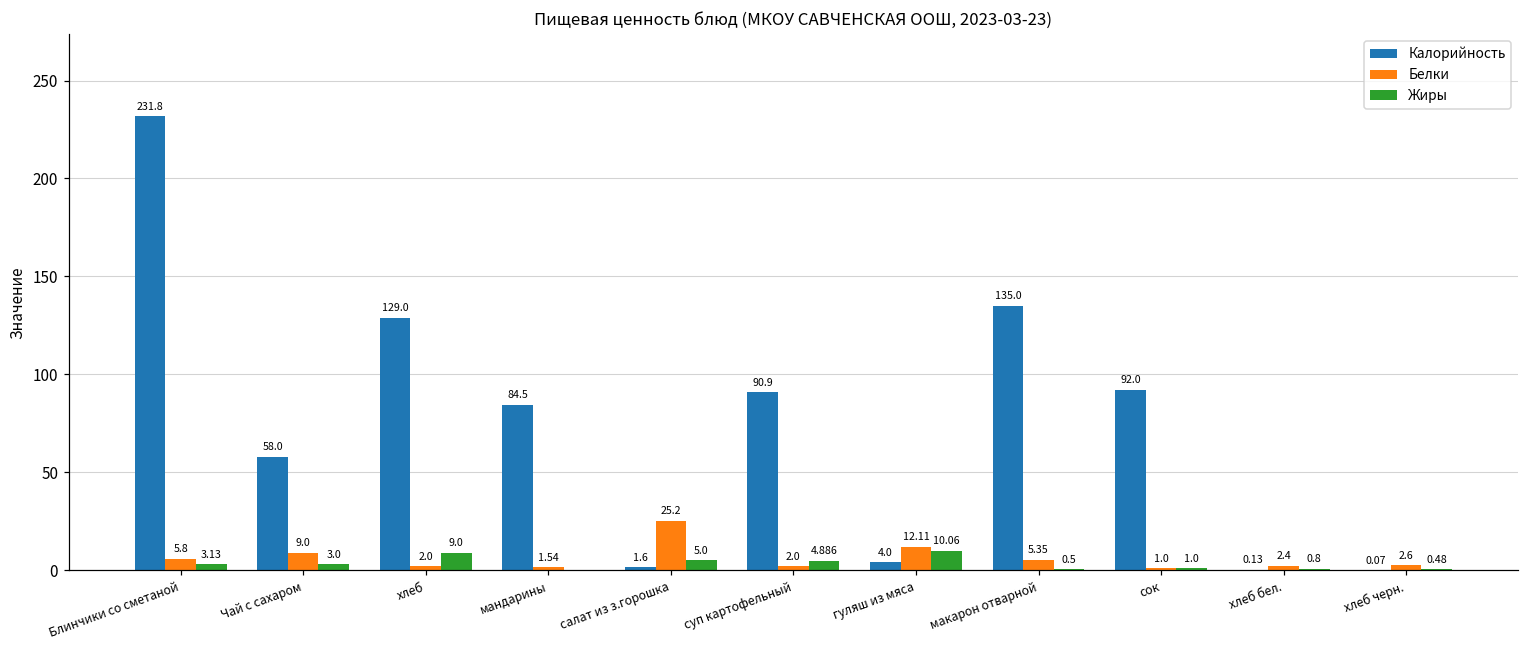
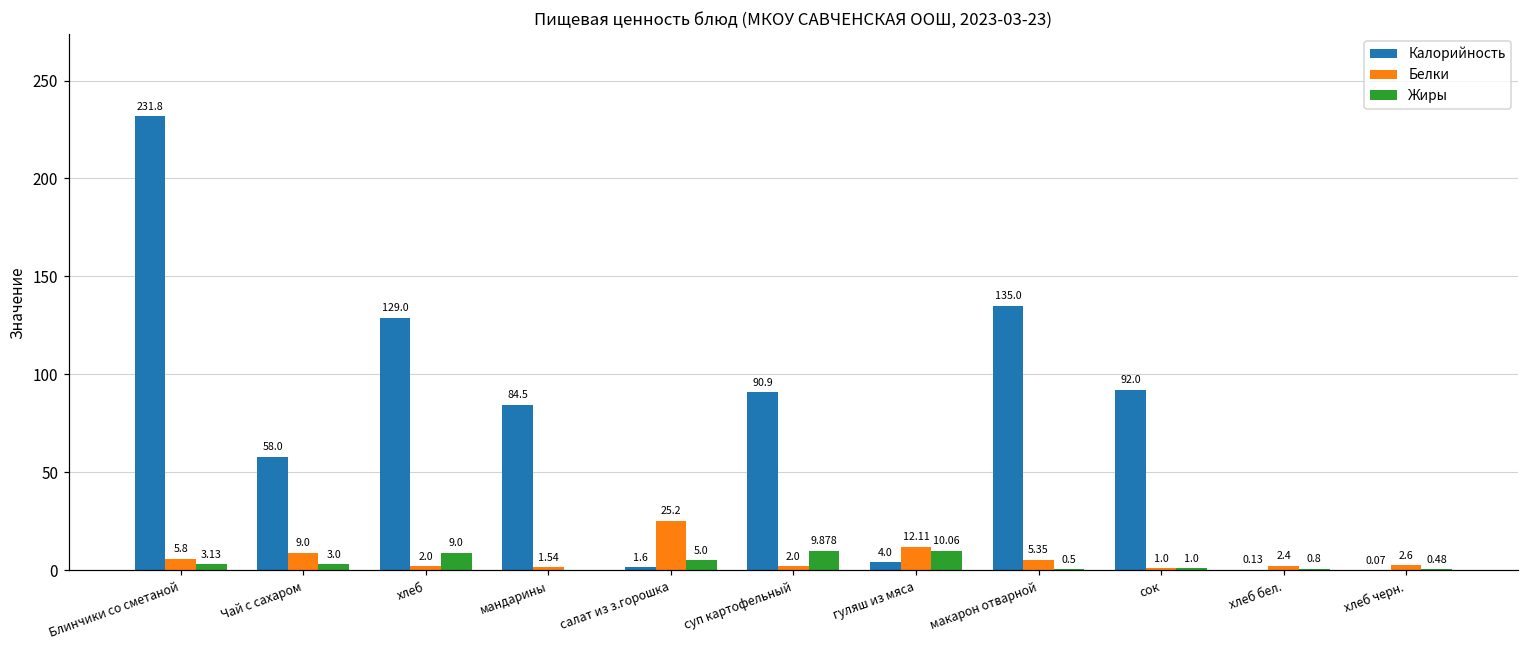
  {
    "Калорийность": {
      "Блинчики со сметаной": 231.8,
      "Чай с сахаром": 58.0,
      "хлеб": 129.0,
      "мандарины": 84.5,
      "салат из з.горошка": 1.6,
      "суп картофельный": 90.9,
      "гуляш из мяса": 4.0,
      "макарон отварной": 135.0,
      "сок": 92.0,
      "хлеб бел.": 0.13,
      "хлеб черн.": 0.07
    },
    "Белки": {
      "Блинчики со сметаной": 5.8,
      "Чай с сахаром": 9.0,
      "хлеб": 2.0,
      "мандарины": 1.54,
      "салат из з.горошка": 25.2,
      "суп картофельный": 2.0,
      "гуляш из мяса": 12.11,
      "макарон отварной": 5.35,
      "сок": 1.0,
      "хлеб бел.": 2.4,
      "хлеб черн.": 2.6
    },
    "Жиры": {
      "Блинчики со сметаной": 3.13,
      "Чай с сахаром": 3.0,
      "хлеб": 9.0,
      "салат из з.горошка": 5.0,
-     "суп картофельный": 4.886,
+     "суп картофельный": 9.878,
      "гуляш из мяса": 10.06,
      "макарон отварной": 0.5,
      "сок": 1.0,
      "хлеб бел.": 0.8,
      "хлеб черн.": 0.48
    }
  }
